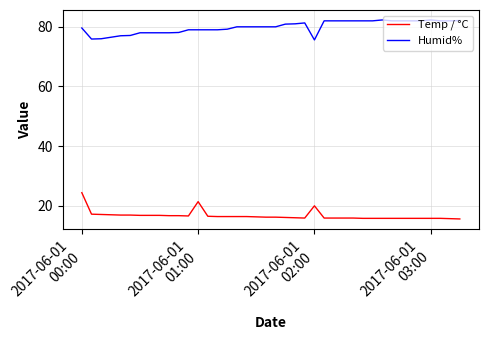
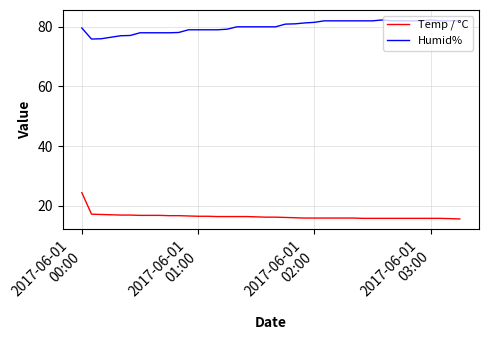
  {
    "Temp / °C": {
      "2017-06-01 00:00": 24,
-     "2017-06-01 01:00": 21,
-     "2017-06-01 02:00": 20,
+     "2017-06-01 01:00": 17,
+     "2017-06-01 02:00": 16,
      "2017-06-01 03:00": 16
    },
    "Humid%": {
      "2017-06-01 00:00": 80,
      "2017-06-01 01:00": 79,
-     "2017-06-01 02:00": 76
+     "2017-06-01 02:00": 82
    }
  }
